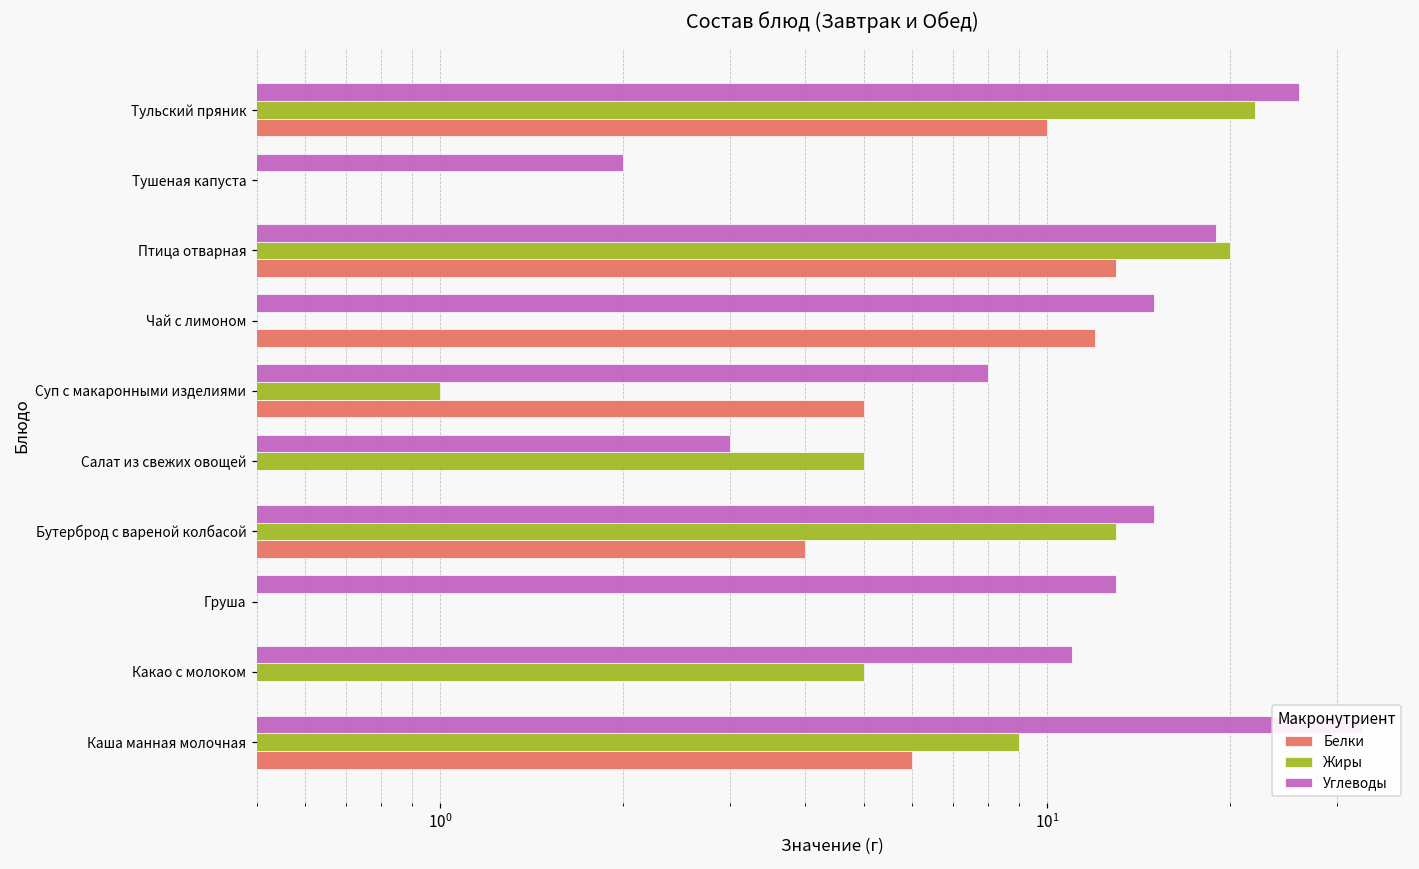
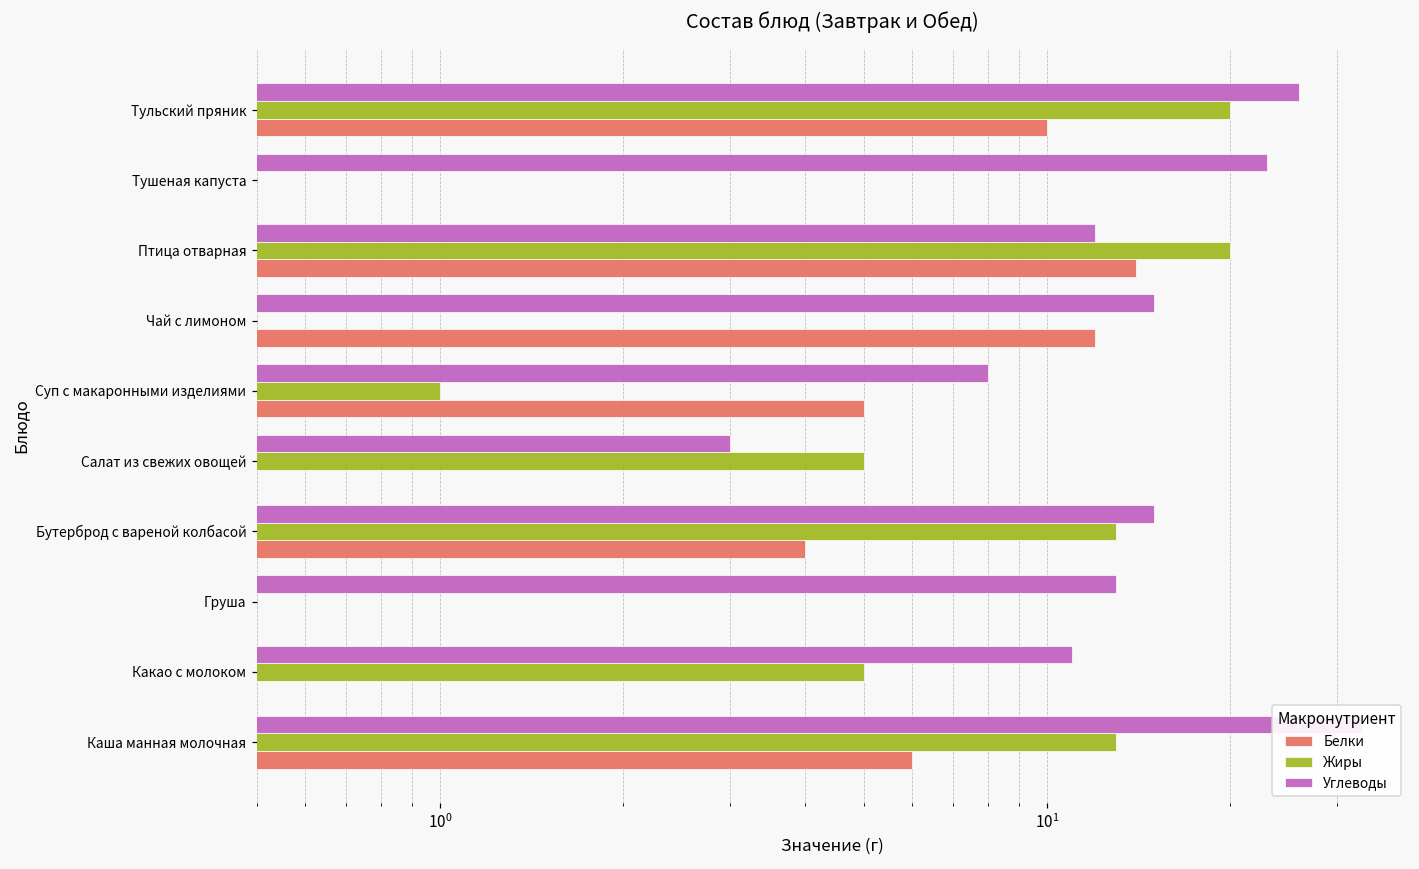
  {
    "Белки": {
      "Тульский пряник": 10,
-     "Птица отварная": 13,
+     "Птица отварная": 14,
      "Чай с лимоном": 12,
      "Суп с макаронными изделиями": 5,
      "Бутерброд с вареной колбасой": 4,
      "Каша манная молочная": 6
    },
    "Жиры": {
-     "Тульский пряник": 22,
+     "Тульский пряник": 20,
      "Птица отварная": 20,
      "Суп с макаронными изделиями": 1,
      "Салат из свежих овощей": 5,
      "Бутерброд с вареной колбасой": 13,
      "Какао с молоком": 5,
-     "Каша манная молочная": 9
+     "Каша манная молочная": 13
    },
    "Углеводы": {
      "Тульский пряник": 26,
-     "Тушеная капуста": 2,
-     "Птица отварная": 19,
+     "Тушеная капуста": 23,
+     "Птица отварная": 12,
      "Чай с лимоном": 15,
      "Суп с макаронными изделиями": 8,
      "Салат из свежих овощей": 3,
      "Бутерброд с вареной колбасой": 15,
      "Груша": 13,
      "Какао с молоком": 11
    }
  }
